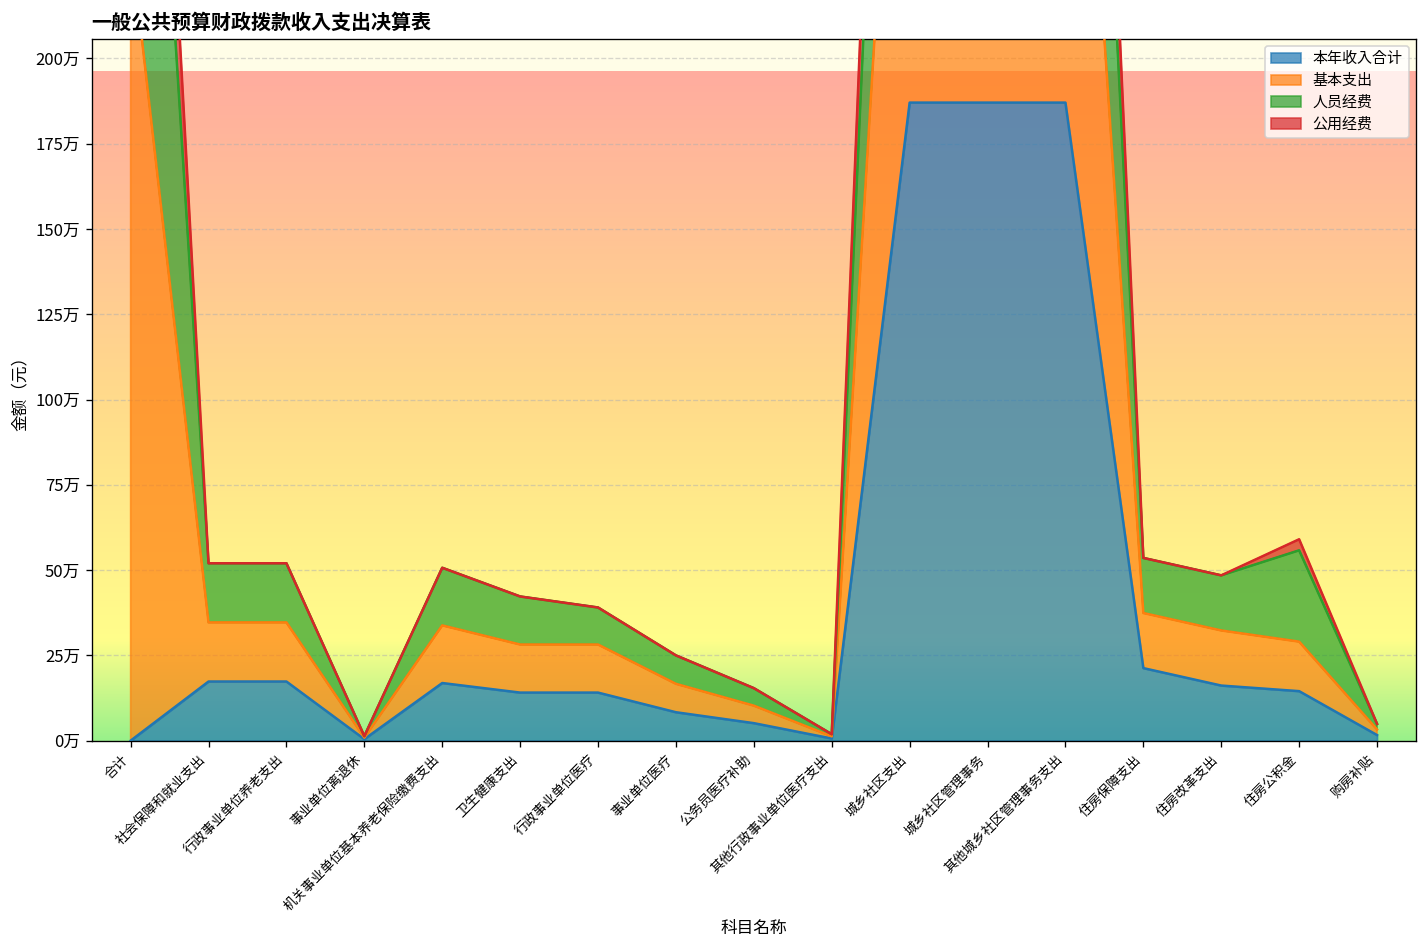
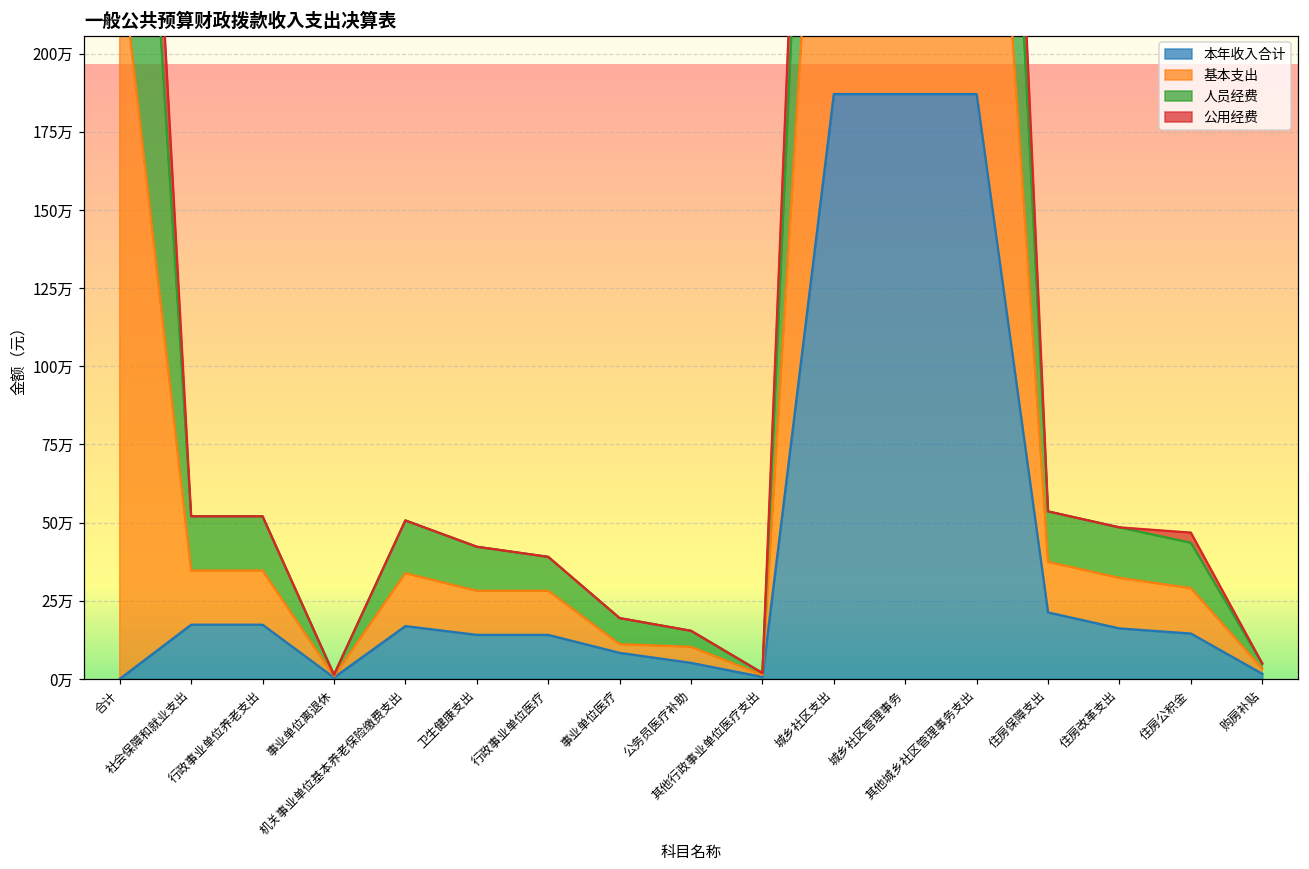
  {
    "本年收入合计": {
      "合计": "0万",
      "社会保障和就业支出": "17万",
      "行政事业单位养老支出": "17万",
      "机关事业单位基本养老保险缴费支出": "17万",
      "卫生健康支出": "14万",
      "行政事业单位医疗": "14万",
      "事业单位医疗": "8万",
      "公务员医疗补助": "5万",
      "城乡社区支出": "187万",
      "城乡社区管理事务": "187万",
      "其他城乡社区管理事务支出": "187万",
      "住房保障支出": "21万",
      "住房改革支出": "16万",
      "住房公积金": "15万",
      "购房补贴": "2万"
    },
    "基本支出": {
      "社会保障和就业支出": "17万",
      "行政事业单位养老支出": "17万",
      "机关事业单位基本养老保险缴费支出": "17万",
      "卫生健康支出": "14万",
      "行政事业单位医疗": "14万",
-     "事业单位医疗": "8万",
+     "事业单位医疗": "3万",
      "公务员医疗补助": "5万",
      "住房保障支出": "16万",
      "住房改革支出": "16万",
      "住房公积金": "15万",
      "购房补贴": "2万"
    },
    "人员经费": {
-     "住房公积金": "27万"
+     "住房公积金": "15万"
    },
    "公用经费": {
      "住房公积金": "3万"
    }
  }
